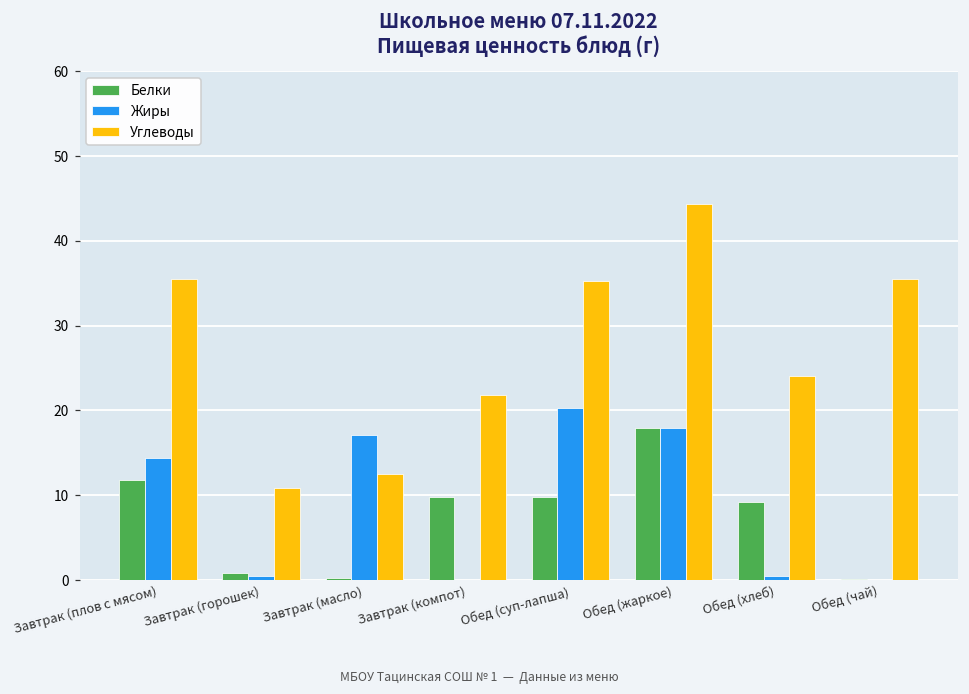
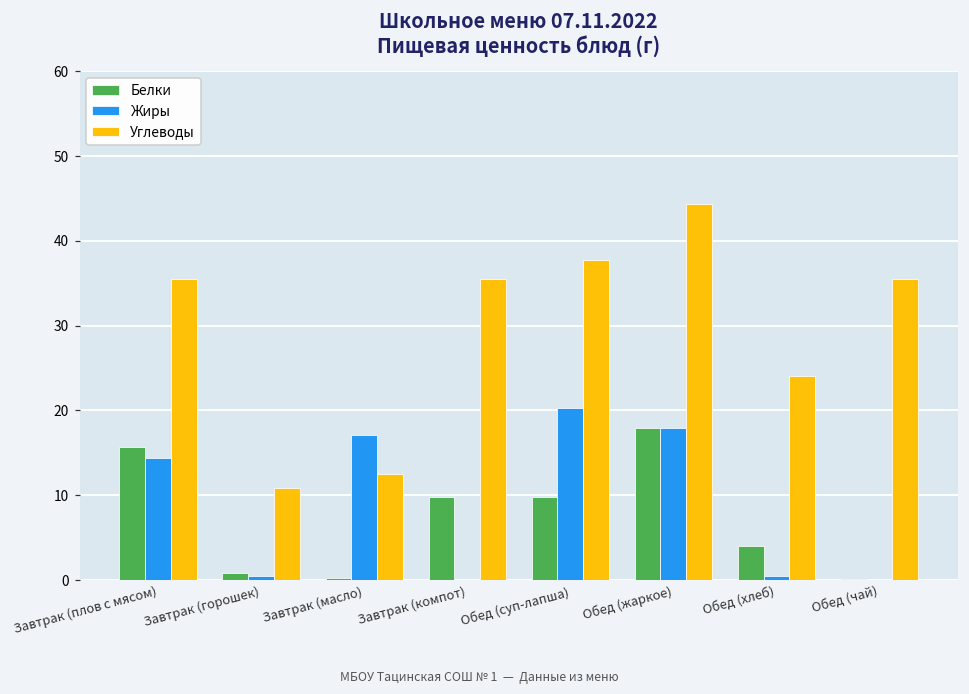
  {
    "Белки": {
-     "Завтрак (плов с мясом)": 12,
+     "Завтрак (плов с мясом)": 16,
      "Завтрак (горошек)": 1,
      "Завтрак (компот)": 10,
      "Обед (суп-лапша)": 10,
      "Обед (жаркое)": 18,
-     "Обед (хлеб)": 9
+     "Обед (хлеб)": 4
    },
    "Жиры": {
      "Завтрак (плов с мясом)": 14,
      "Завтрак (горошек)": 1,
      "Завтрак (масло)": 17,
      "Обед (суп-лапша)": 20,
      "Обед (жаркое)": 18,
      "Обед (хлеб)": 1
    },
    "Углеводы": {
      "Завтрак (плов с мясом)": 36,
      "Завтрак (горошек)": 11,
      "Завтрак (масло)": 13,
-     "Завтрак (компот)": 22,
-     "Обед (суп-лапша)": 35,
+     "Завтрак (компот)": 36,
+     "Обед (суп-лапша)": 38,
      "Обед (жаркое)": 44,
      "Обед (хлеб)": 24,
      "Обед (чай)": 36
    }
  }
